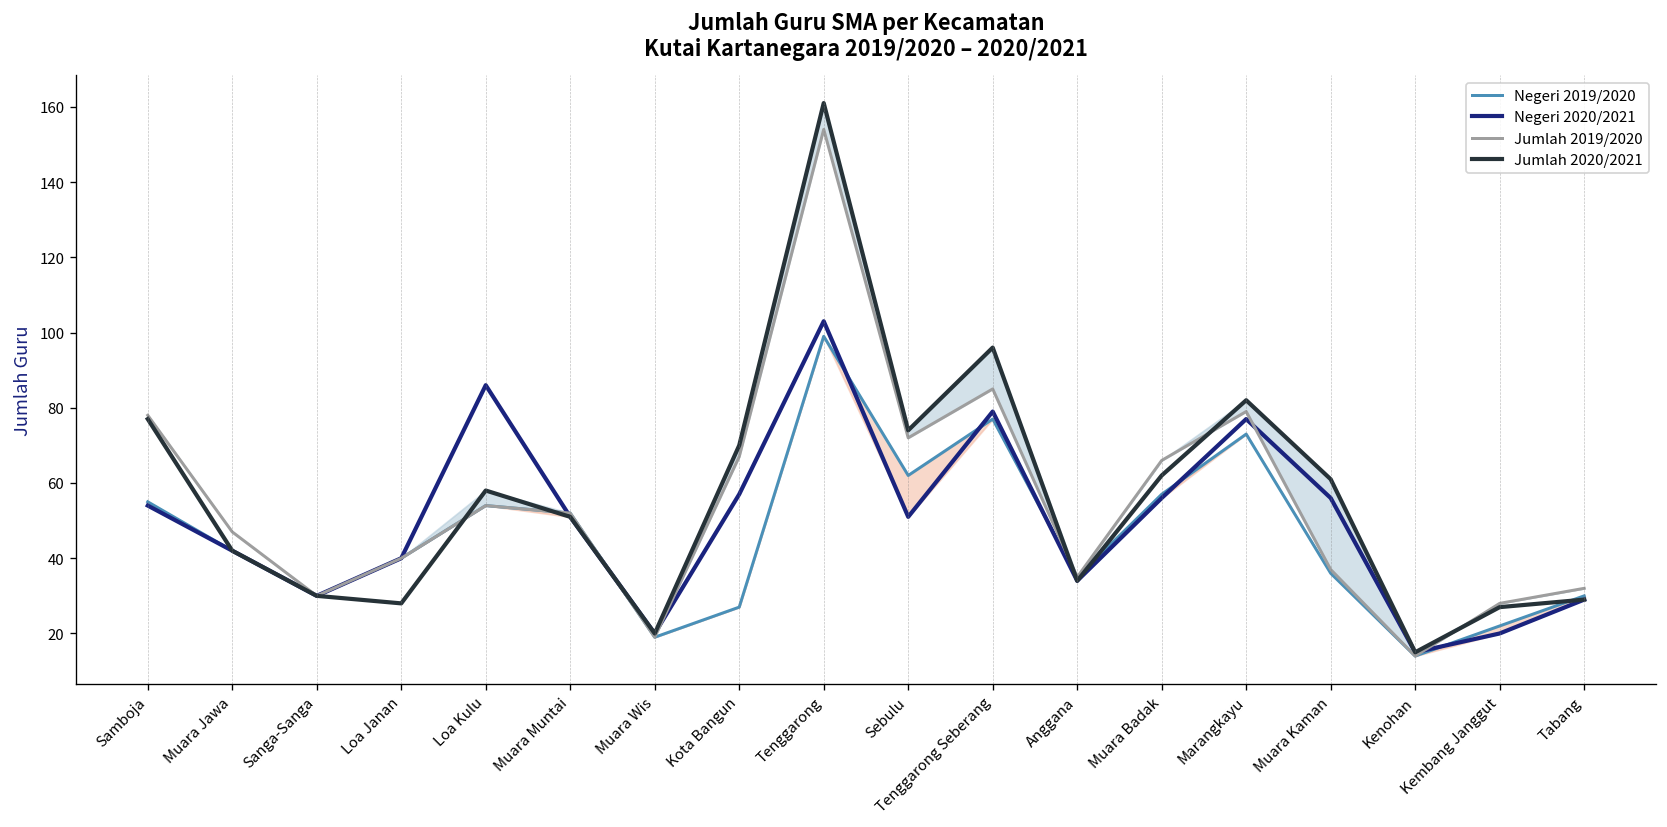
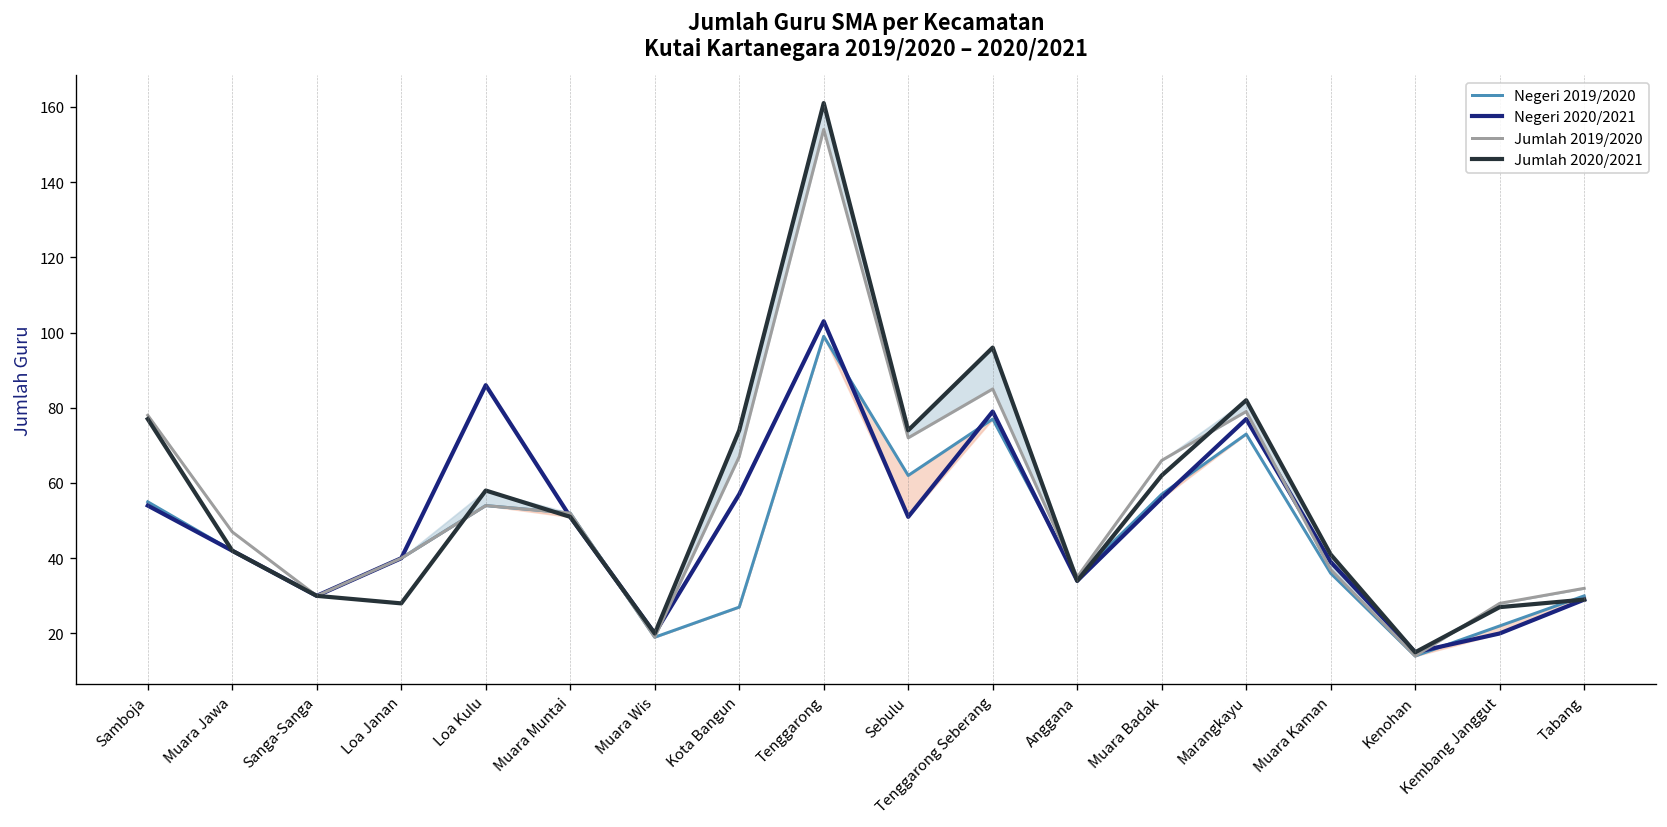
  {
    "Negeri 2019/2020": {
      "Samboja": 55,
      "Kota Bangun": 27,
      "Tenggarong": 99,
      "Sebulu": 62,
      "Tenggarong Seberang": 77,
      "Muara Badak": 57,
      "Marangkayu": 73,
      "Muara Kaman": 36,
      "Kembang Janggut": 22,
      "Tabang": 30
    },
    "Negeri 2020/2021": {
      "Samboja": 54,
      "Loa Kulu": 86,
      "Kota Bangun": 57,
      "Tenggarong": 103,
      "Sebulu": 51,
      "Tenggarong Seberang": 79,
      "Muara Badak": 56,
      "Marangkayu": 77,
-     "Muara Kaman": 56,
+     "Muara Kaman": 39,
      "Kembang Janggut": 20
    },
    "Jumlah 2019/2020": {
      "Kota Bangun": 67,
      "Tenggarong": 154,
      "Sebulu": 72,
      "Tenggarong Seberang": 85,
      "Marangkayu": 79,
      "Muara Kaman": 37
    },
    "Jumlah 2020/2021": {
      "Samboja": 77,
      "Loa Janan": 28,
-     "Kota Bangun": 70,
+     "Kota Bangun": 74,
      "Muara Badak": 62,
-     "Muara Kaman": 61,
+     "Muara Kaman": 41,
      "Kembang Janggut": 27
    }
  }
